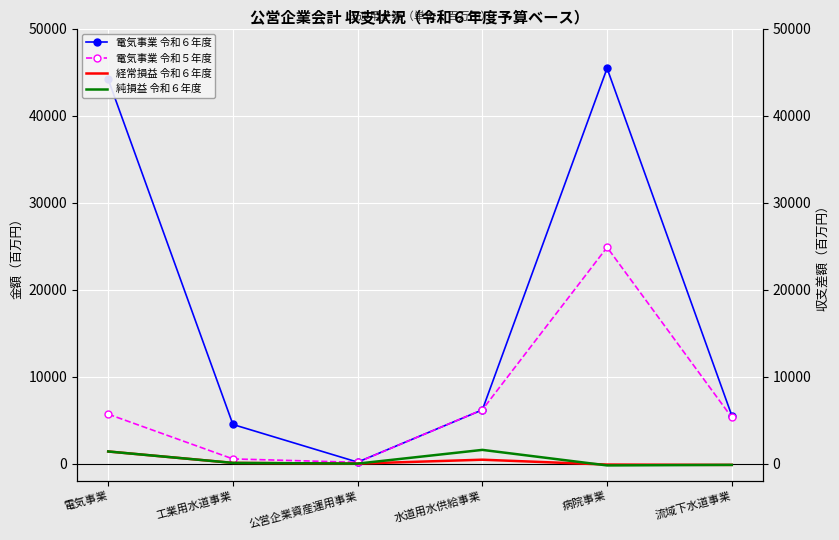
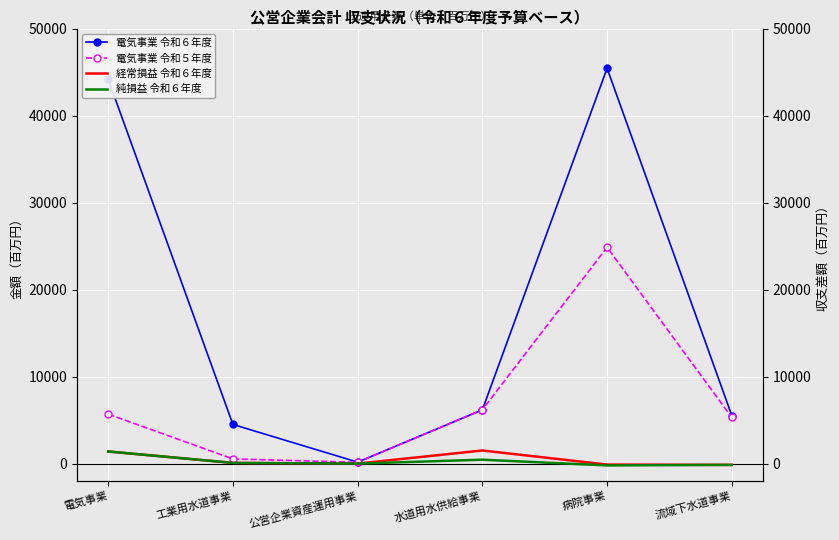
  {
    "電気事業 令和６年度": {
      "工業用水道事業": 5000,
      "病院事業": 45000
    },
    "電気事業 令和５年度": {
      "電気事業": 6000,
      "工業用水道事業": 1000,
      "病院事業": 25000
    },
    "経常損益 令和６年度": {
-     "水道用水供給事業": 0
+     "水道用水供給事業": 2000
    },
    "純損益 令和６年度": {
-     "水道用水供給事業": 2000
+     "水道用水供給事業": 0
    }
  }
